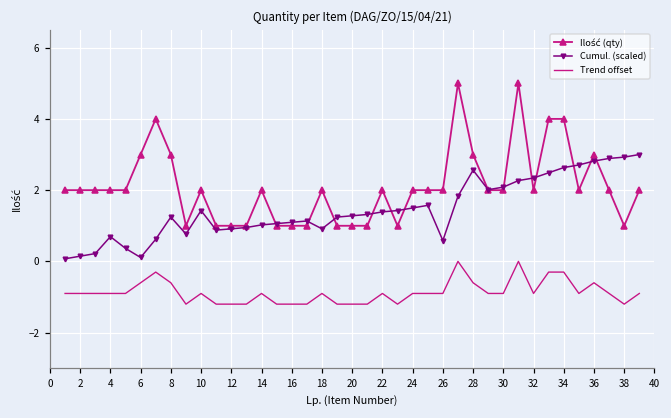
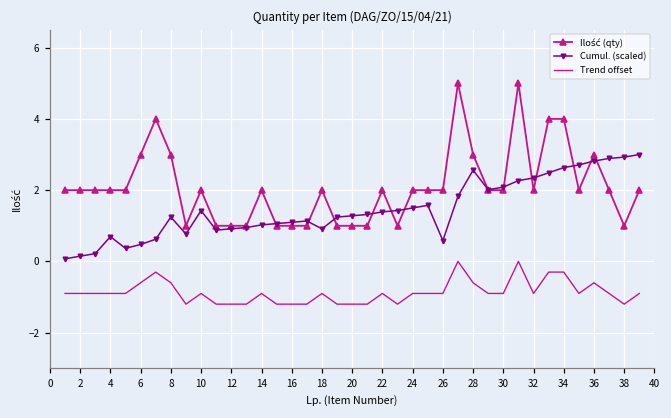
  {
    "Cumul. (scaled)": {
      "2": 0.1,
      "4": 0.7,
-     "6": 0.1,
+     "6": 0.5,
      "8": 1.2,
      "10": 1.4,
      "12": 0.9,
      "14": 1.0,
      "16": 1.1,
      "18": 0.9,
      "20": 1.3,
      "22": 1.4,
      "24": 1.5,
      "26": 0.6,
      "28": 2.6,
      "30": 2.1,
      "32": 2.3,
      "34": 2.6,
      "36": 2.8,
      "38": 2.9
    }
  }
